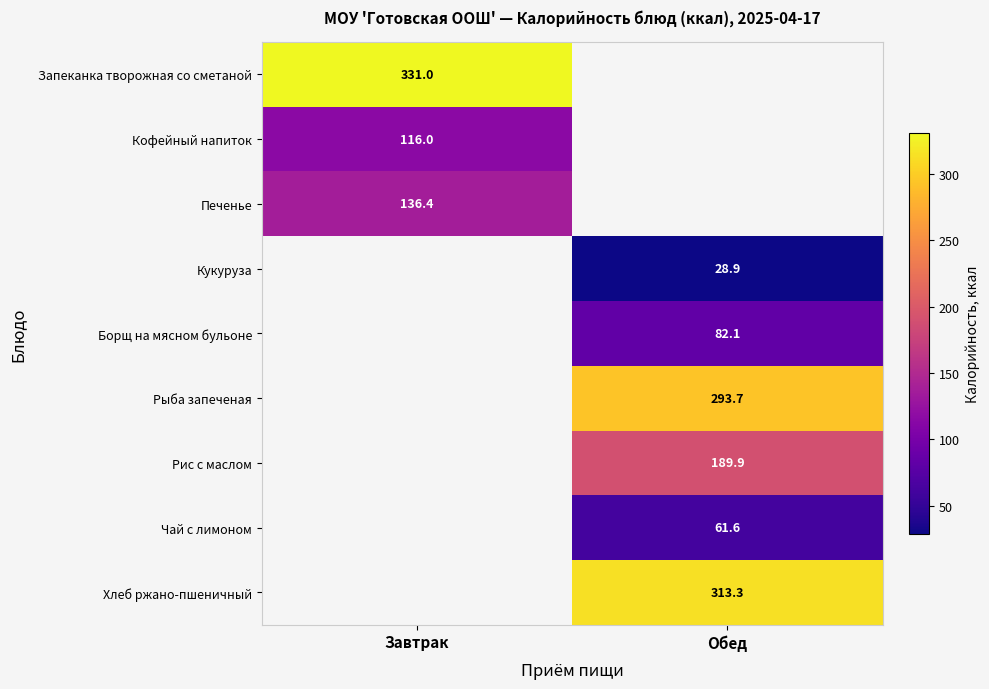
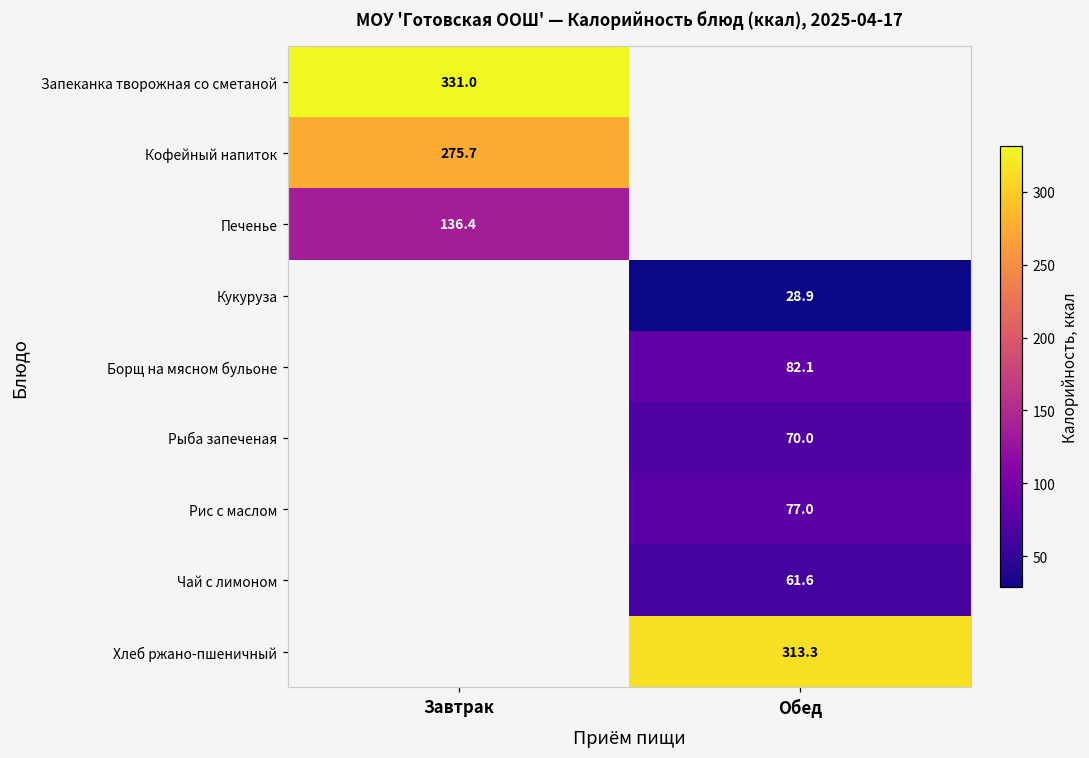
  {
    "Запеканка творожная со сметаной": {
      "Завтрак": 331.0
    },
    "Кофейный напиток": {
-     "Завтрак": 116.0
+     "Завтрак": 275.7
    },
    "Печенье": {
      "Завтрак": 136.4
    },
    "Кукуруза": {
      "Обед": 28.9
    },
    "Борщ на мясном бульоне": {
      "Обед": 82.1
    },
    "Рыба запеченая": {
-     "Обед": 293.7
+     "Обед": 70.0
    },
    "Рис с маслом": {
-     "Обед": 189.9
+     "Обед": 77.0
    },
    "Чай с лимоном": {
      "Обед": 61.6
    },
    "Хлеб ржано-пшеничный": {
      "Обед": 313.3
    }
  }
